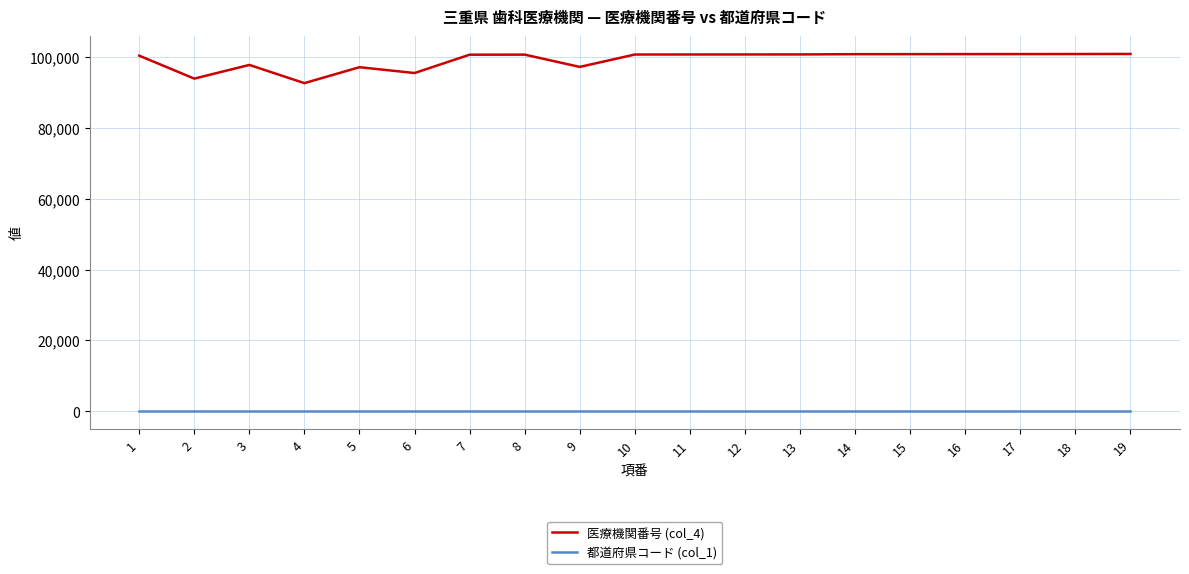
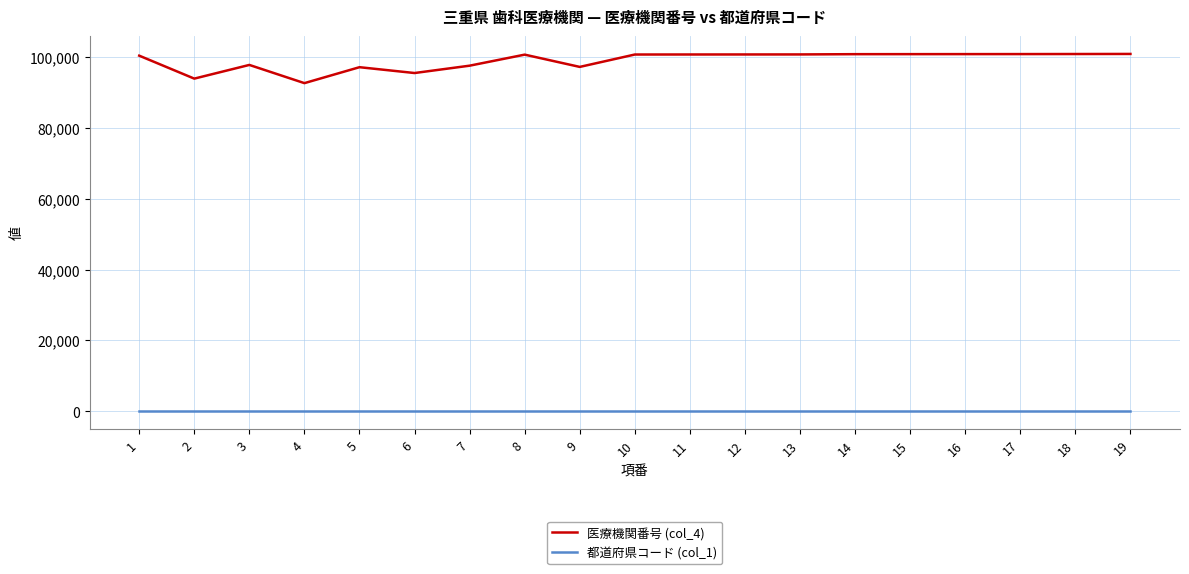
  {
    "医療機関番号 (col_4)": {
      "1": "100,000",
      "2": "94,000",
      "3": "98,000",
      "4": "93,000",
      "5": "97,000",
      "6": "95,000",
-     "7": "101,000",
+     "7": "98,000",
      "8": "101,000",
      "9": "97,000",
      "10": "101,000",
      "11": "101,000",
      "12": "101,000",
      "13": "101,000",
      "14": "101,000",
      "15": "101,000",
      "16": "101,000",
      "17": "101,000",
      "18": "101,000",
      "19": "101,000"
    },
    "都道府県コード (col_1)": {
      "1": "0",
      "2": "0",
      "3": "0",
      "4": "0",
      "5": "0",
      "6": "0",
      "7": "0",
      "8": "0",
      "9": "0",
      "10": "0",
      "11": "0",
      "12": "0",
      "13": "0",
      "14": "0",
      "15": "0",
      "16": "0",
      "17": "0",
      "18": "0",
      "19": "0"
    }
  }
